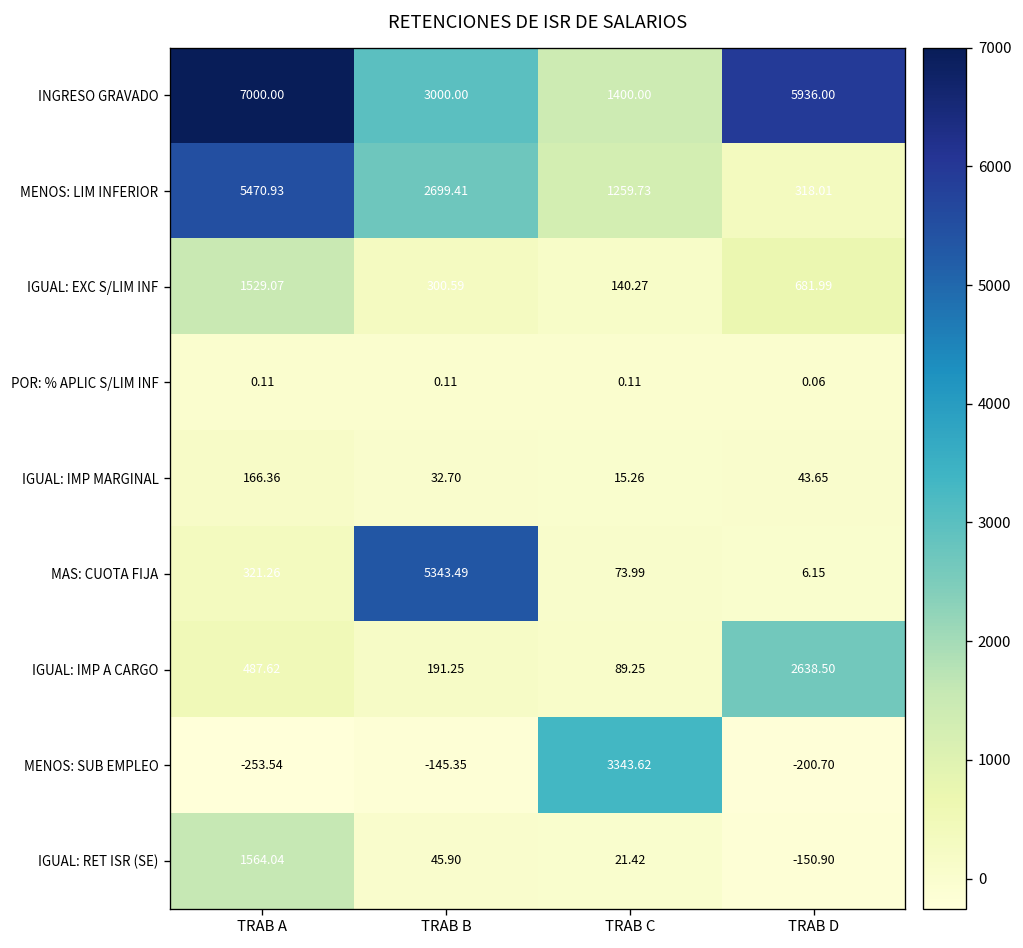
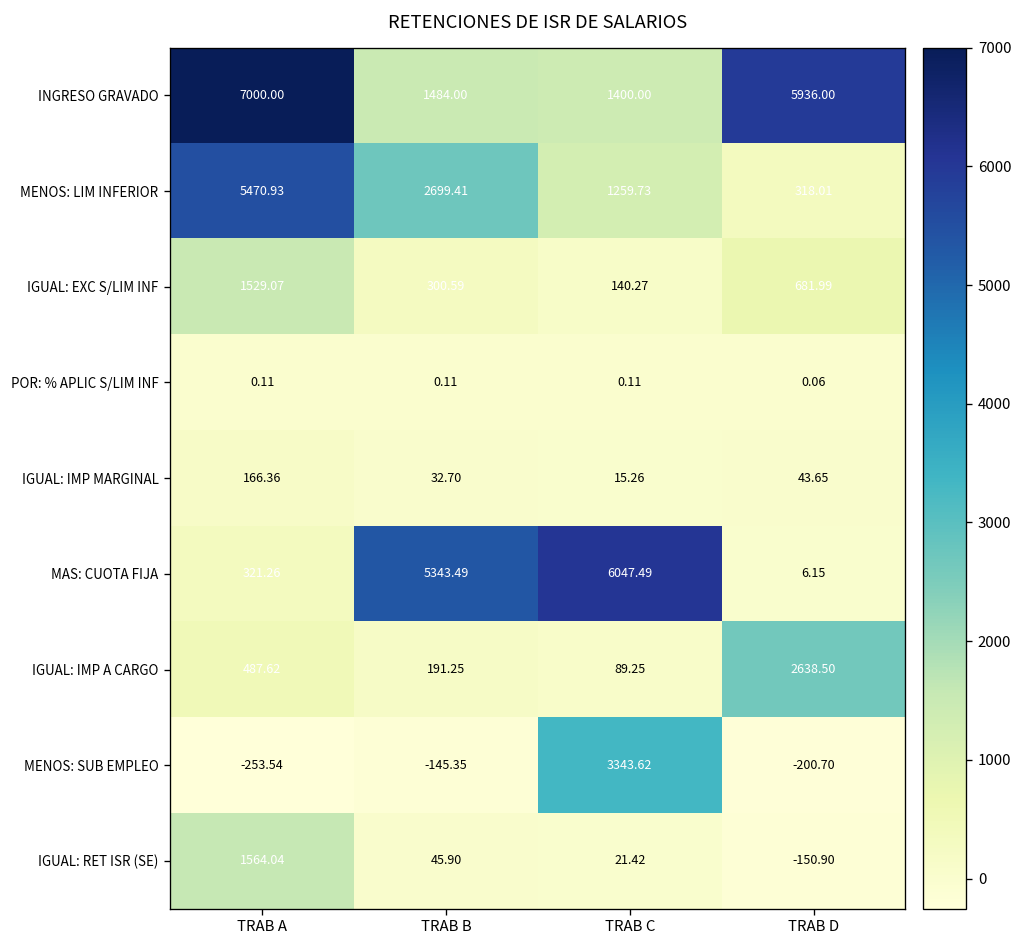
  {
    "INGRESO GRAVADO": {
      "TRAB A": 7000.00,
-     "TRAB B": 3000.00,
+     "TRAB B": 1484.00,
      "TRAB C": 1400.00,
      "TRAB D": 5936.00
    },
    "MENOS: LIM INFERIOR": {
      "TRAB A": 5470.93,
      "TRAB B": 2699.41,
      "TRAB C": 1259.73,
      "TRAB D": 318.01
    },
    "IGUAL: EXC S/LIM INF": {
      "TRAB A": 1529.07,
      "TRAB B": 300.59,
      "TRAB C": 140.27,
      "TRAB D": 681.99
    },
    "POR: % APLIC S/LIM INF": {
      "TRAB A": 0.11,
      "TRAB B": 0.11,
      "TRAB C": 0.11,
      "TRAB D": 0.06
    },
    "IGUAL: IMP MARGINAL": {
      "TRAB A": 166.36,
      "TRAB B": 32.70,
      "TRAB C": 15.26,
      "TRAB D": 43.65
    },
    "MAS: CUOTA FIJA": {
      "TRAB A": 321.26,
      "TRAB B": 5343.49,
-     "TRAB C": 73.99,
+     "TRAB C": 6047.49,
      "TRAB D": 6.15
    },
    "IGUAL: IMP A CARGO": {
      "TRAB A": 487.62,
      "TRAB B": 191.25,
      "TRAB C": 89.25,
      "TRAB D": 2638.50
    },
    "MENOS: SUB EMPLEO": {
      "TRAB A": -253.54,
      "TRAB B": -145.35,
      "TRAB C": 3343.62,
      "TRAB D": -200.70
    },
    "IGUAL: RET ISR (SE)": {
      "TRAB A": 1564.04,
      "TRAB B": 45.90,
      "TRAB C": 21.42,
      "TRAB D": -150.90
    }
  }
